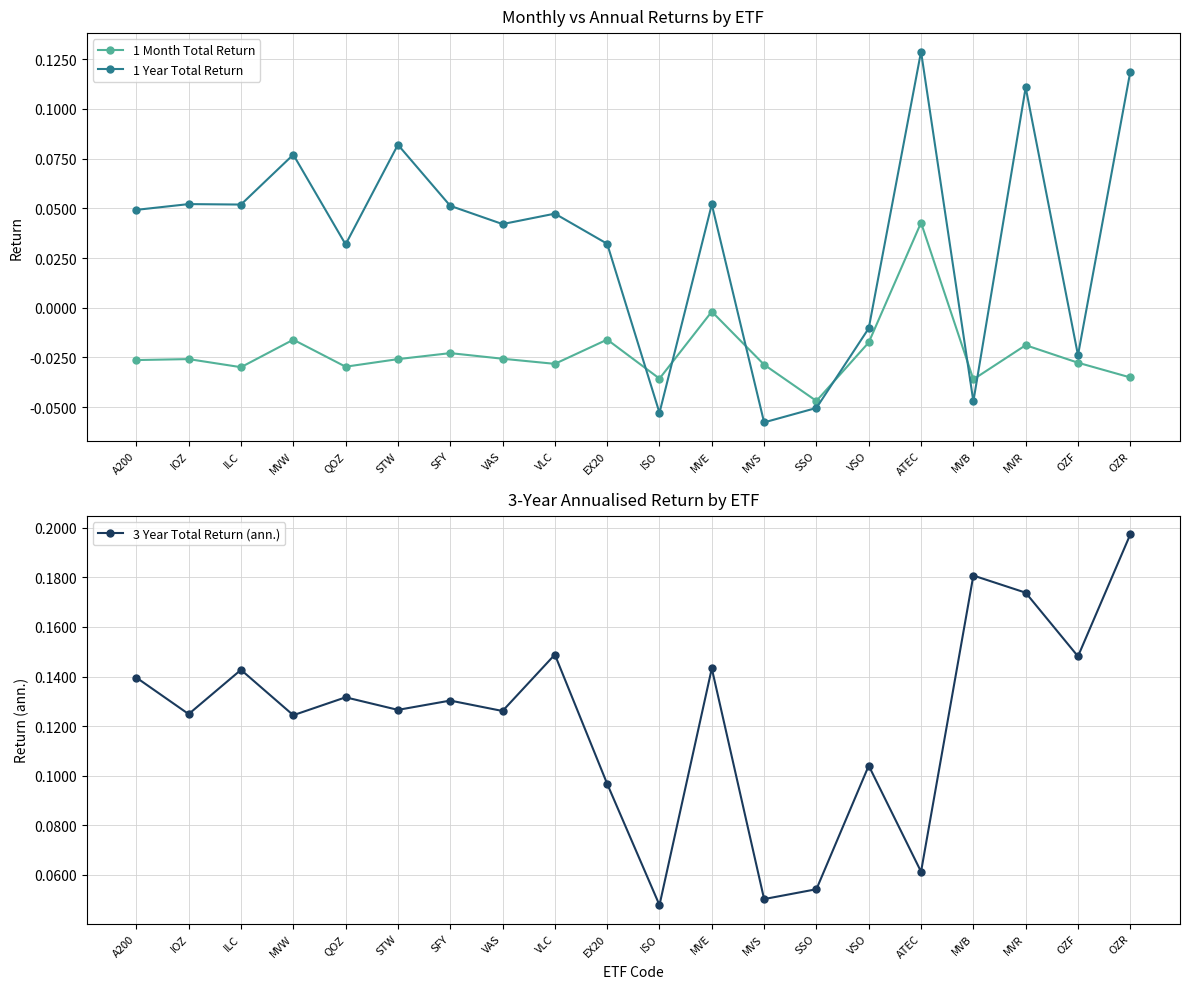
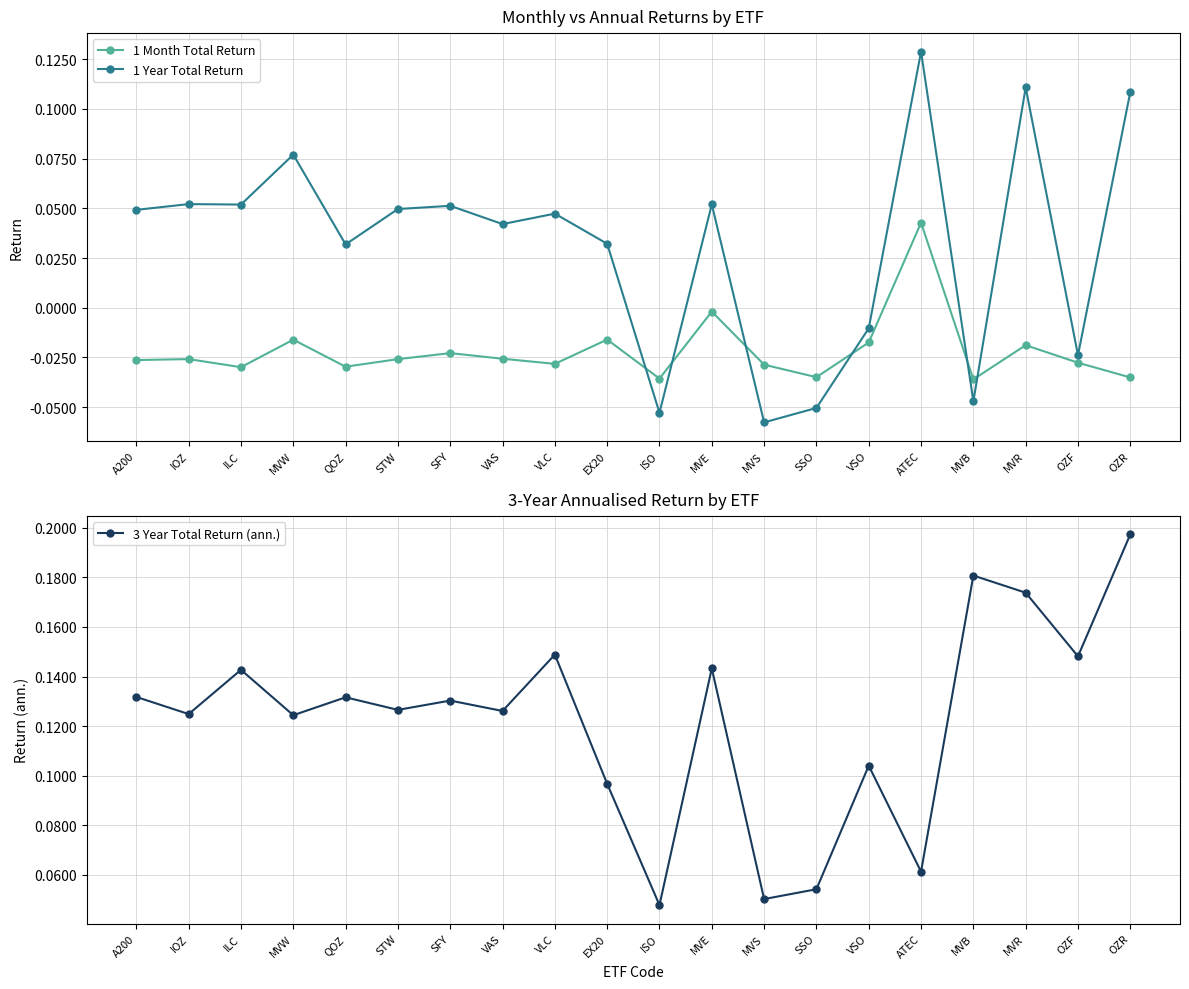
  {
    "Monthly vs Annual Returns by ETF": {
      "1 Month Total Return": {
        "A200": -0.026,
        "IOZ": -0.026,
        "ILC": -0.030,
        "MVW": -0.016,
        "QOZ": -0.030,
        "STW": -0.026,
        "SFY": -0.023,
        "VAS": -0.026,
        "VLC": -0.028,
        "EX20": -0.016,
        "ISO": -0.036,
        "MVE": -0.002,
        "MVS": -0.029,
-       "SSO": -0.047,
+       "SSO": -0.035,
        "VSO": -0.017,
        "ATEC": 0.043,
        "MVB": -0.036,
        "MVR": -0.019,
        "OZF": -0.028,
        "OZR": -0.035
      },
      "1 Year Total Return": {
        "A200": 0.049,
        "IOZ": 0.052,
        "ILC": 0.052,
        "MVW": 0.077,
        "QOZ": 0.032,
-       "STW": 0.082,
+       "STW": 0.050,
        "SFY": 0.051,
        "VAS": 0.042,
        "VLC": 0.047,
        "EX20": 0.032,
        "ISO": -0.053,
        "MVE": 0.052,
        "MVS": -0.058,
        "SSO": -0.050,
        "VSO": -0.010,
        "ATEC": 0.129,
        "MVB": -0.047,
        "MVR": 0.111,
        "OZF": -0.024,
-       "OZR": 0.119
+       "OZR": 0.109
      }
    },
    "3-Year Annualised Return by ETF": {
-     "A200": 0.140,
+     "A200": 0.132,
      "IOZ": 0.125,
      "ILC": 0.143,
      "MVW": 0.124,
      "QOZ": 0.132,
      "STW": 0.127,
      "SFY": 0.130,
      "VAS": 0.126,
      "VLC": 0.149,
      "EX20": 0.097,
      "ISO": 0.048,
      "MVE": 0.143,
      "MVS": 0.050,
      "SSO": 0.054,
      "VSO": 0.104,
      "ATEC": 0.061,
      "MVB": 0.181,
      "MVR": 0.174,
      "OZF": 0.148,
      "OZR": 0.197
    }
  }
